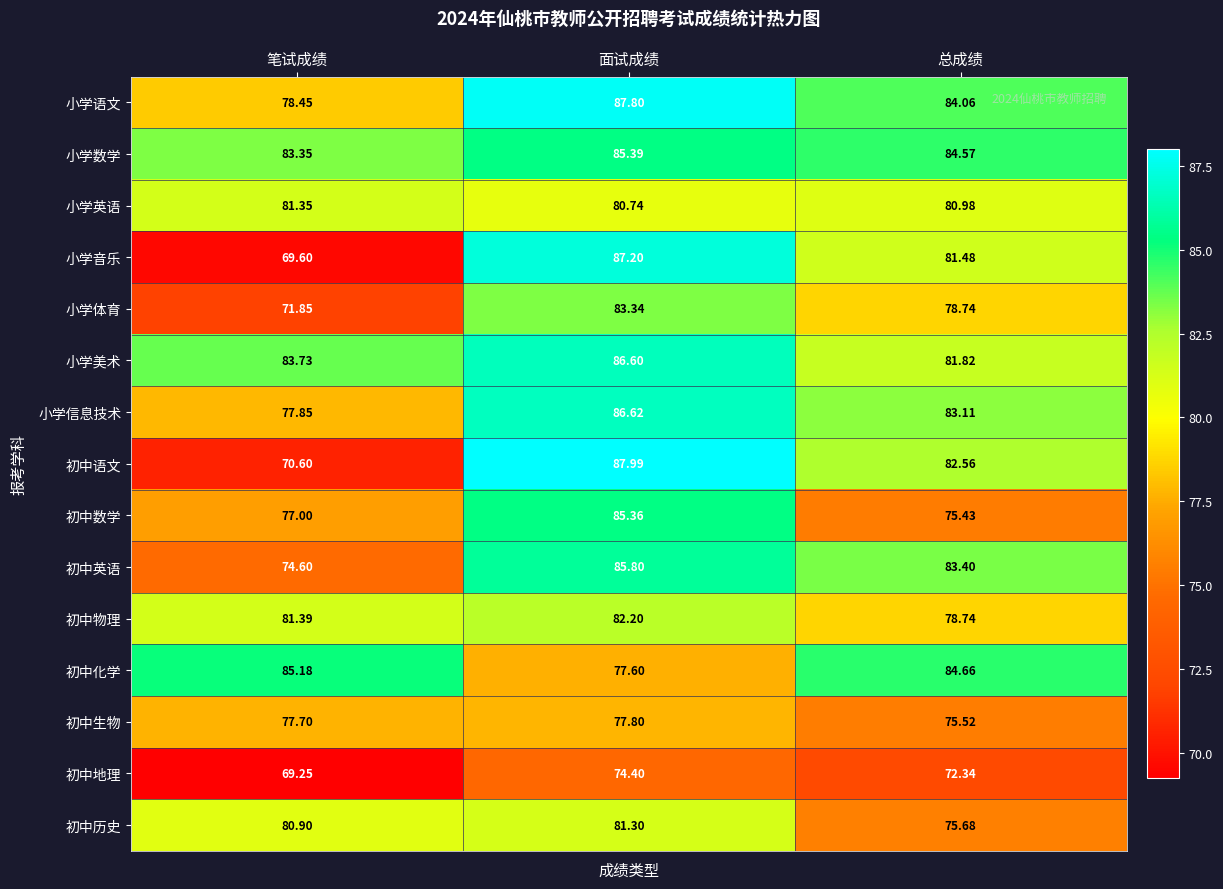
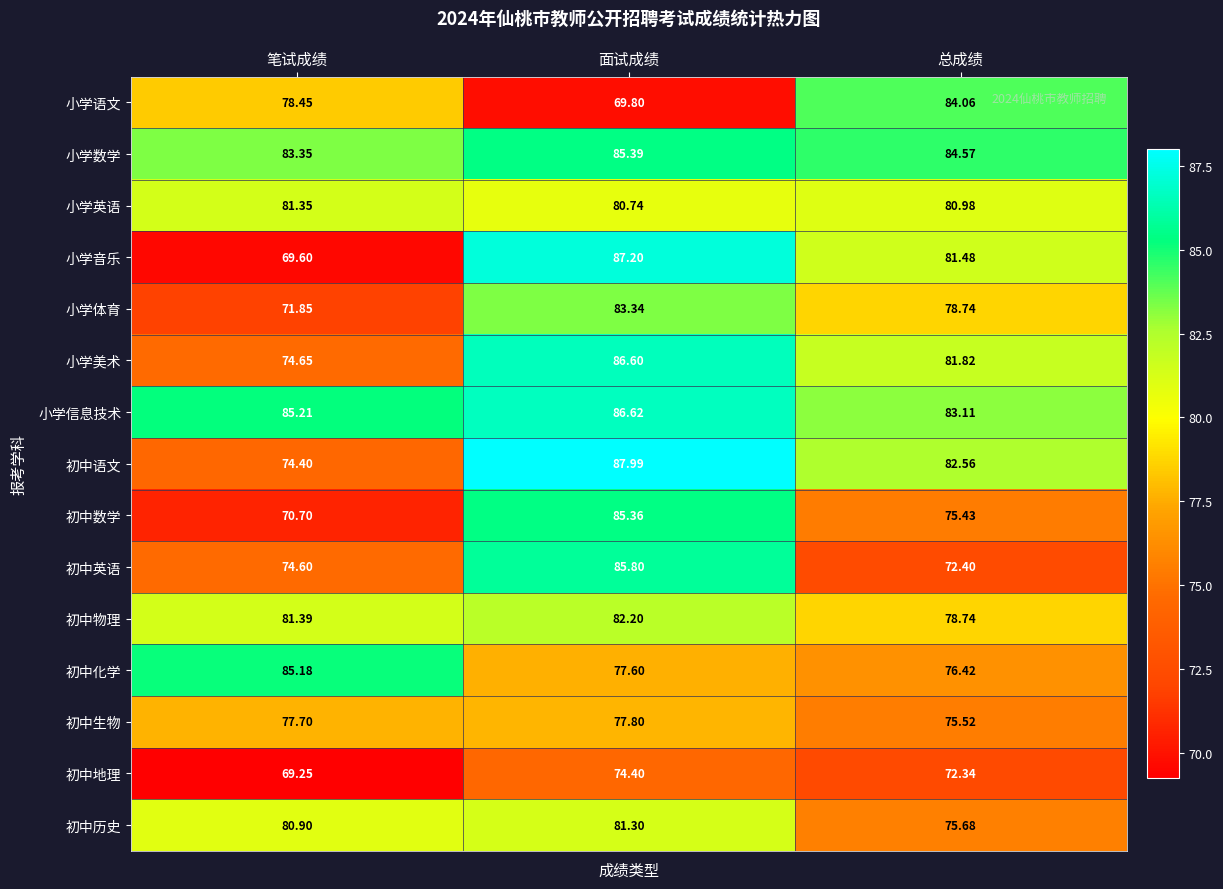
  {
    "小学语文": {
      "笔试成绩": 78.45,
-     "面试成绩": 87.80
+     "面试成绩": 69.80
    },
    "小学数学": {
      "笔试成绩": 83.35,
      "面试成绩": 85.39,
      "总成绩": 84.57
    },
    "小学英语": {
      "笔试成绩": 81.35,
      "面试成绩": 80.74,
      "总成绩": 80.98
    },
    "小学音乐": {
      "笔试成绩": 69.60,
      "面试成绩": 87.20,
      "总成绩": 81.48
    },
    "小学体育": {
      "笔试成绩": 71.85,
      "面试成绩": 83.34,
      "总成绩": 78.74
    },
    "小学美术": {
-     "笔试成绩": 83.73,
+     "笔试成绩": 74.65,
      "面试成绩": 86.60,
      "总成绩": 81.82
    },
    "小学信息技术": {
-     "笔试成绩": 77.85,
+     "笔试成绩": 85.21,
      "面试成绩": 86.62,
      "总成绩": 83.11
    },
    "初中语文": {
-     "笔试成绩": 70.60,
+     "笔试成绩": 74.40,
      "面试成绩": 87.99,
      "总成绩": 82.56
    },
    "初中数学": {
-     "笔试成绩": 77.00,
+     "笔试成绩": 70.70,
      "面试成绩": 85.36,
      "总成绩": 75.43
    },
    "初中英语": {
      "笔试成绩": 74.60,
      "面试成绩": 85.80,
-     "总成绩": 83.40
+     "总成绩": 72.40
    },
    "初中物理": {
      "笔试成绩": 81.39,
      "面试成绩": 82.20,
      "总成绩": 78.74
    },
    "初中化学": {
      "笔试成绩": 85.18,
      "面试成绩": 77.60,
-     "总成绩": 84.66
+     "总成绩": 76.42
    },
    "初中生物": {
      "笔试成绩": 77.70,
      "面试成绩": 77.80,
      "总成绩": 75.52
    },
    "初中地理": {
      "笔试成绩": 69.25,
      "面试成绩": 74.40,
      "总成绩": 72.34
    },
    "初中历史": {
      "笔试成绩": 80.90,
      "面试成绩": 81.30,
      "总成绩": 75.68
    }
  }
